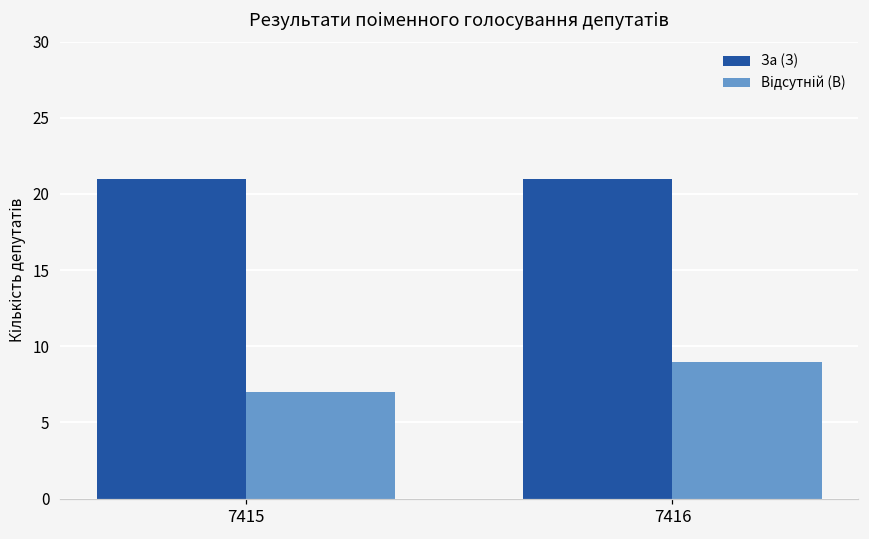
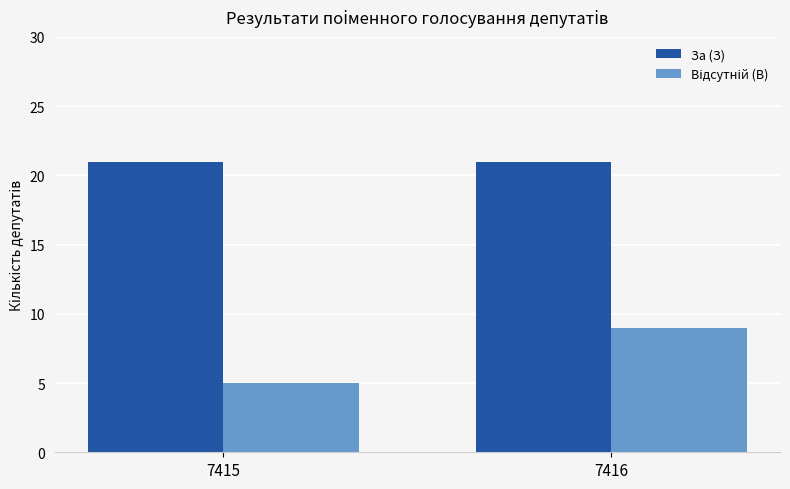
  {
    "За (З)": {
      "7415": 21,
      "7416": 21
    },
    "Відсутній (В)": {
-     "7415": 7,
+     "7415": 5,
      "7416": 9
    }
  }
